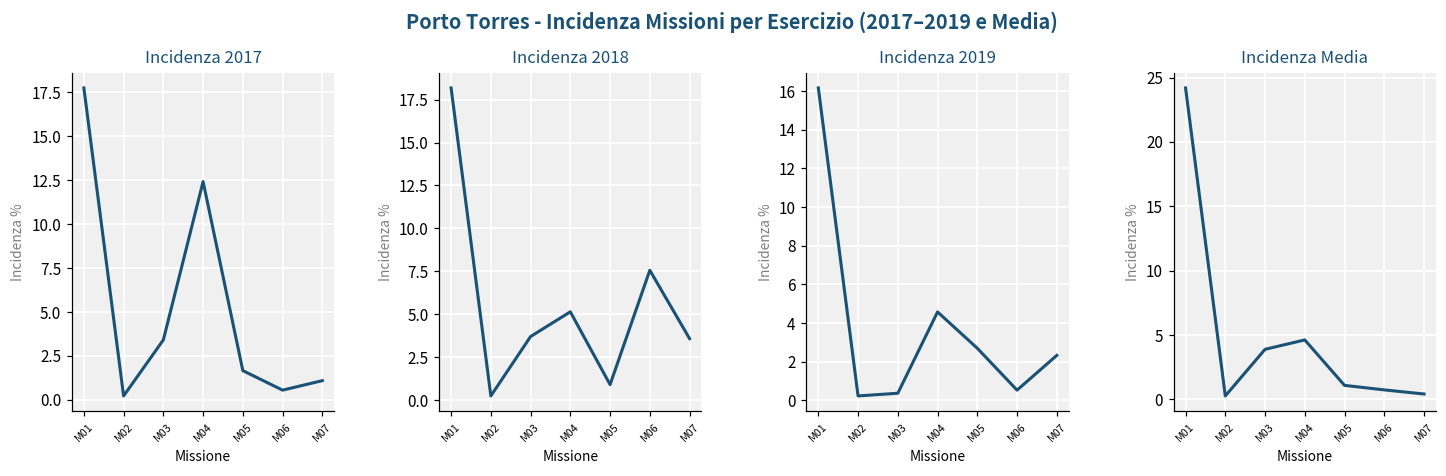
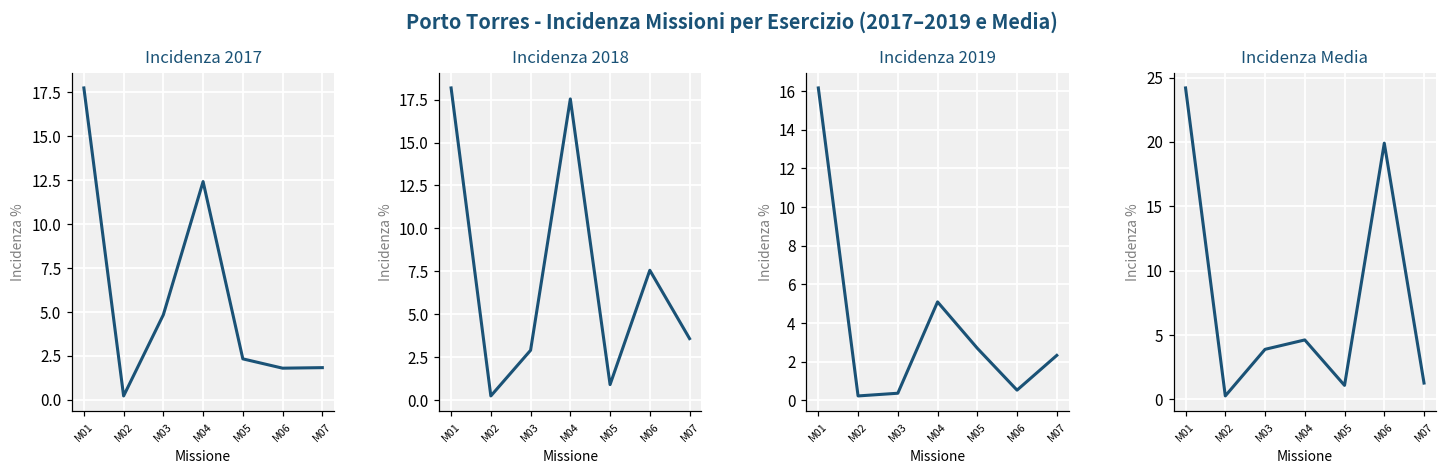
  {
    "Incidenza 2017": {
      "M01": 17.8,
      "M02": 0.2,
-     "M03": 3.4,
+     "M03": 4.8,
      "M04": 12.4,
-     "M05": 1.7,
-     "M06": 0.6,
-     "M07": 1.1
+     "M05": 2.3,
+     "M06": 1.8,
+     "M07": 1.8
    },
    "Incidenza 2018": {
      "M01": 18.2,
      "M02": 0.2,
-     "M03": 3.7,
-     "M04": 5.1,
+     "M03": 2.9,
+     "M04": 17.5,
      "M05": 0.9,
      "M06": 7.6,
      "M07": 3.6
    },
    "Incidenza 2019": {
      "M01": 16.2,
      "M02": 0.2,
      "M03": 0.4,
-     "M04": 4.6,
+     "M04": 5.1,
      "M05": 2.7,
      "M06": 0.5,
      "M07": 2.3
    },
    "Incidenza Media": {
      "M01": 24.2,
      "M02": 0.3,
      "M03": 3.9,
      "M04": 4.6,
      "M05": 1.1,
-     "M06": 0.7,
-     "M07": 0.4
+     "M06": 19.9,
+     "M07": 1.3
    }
  }
